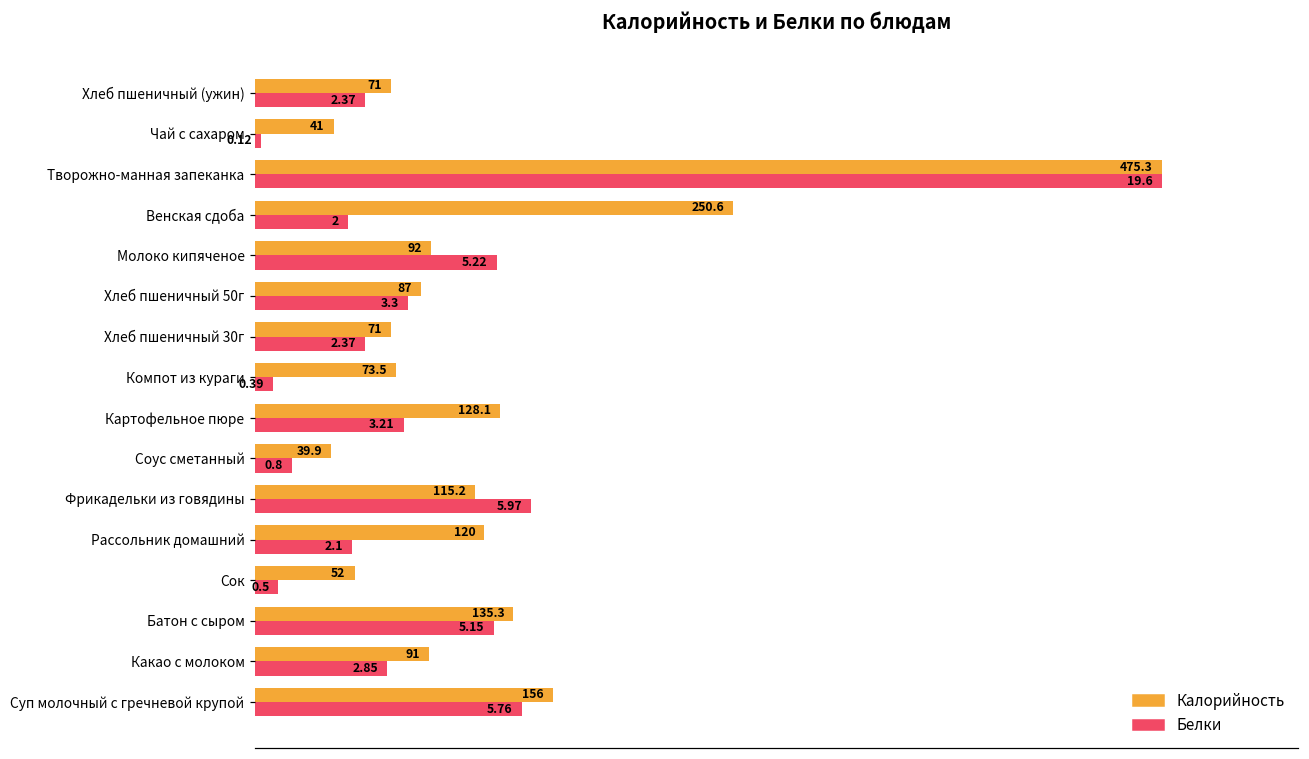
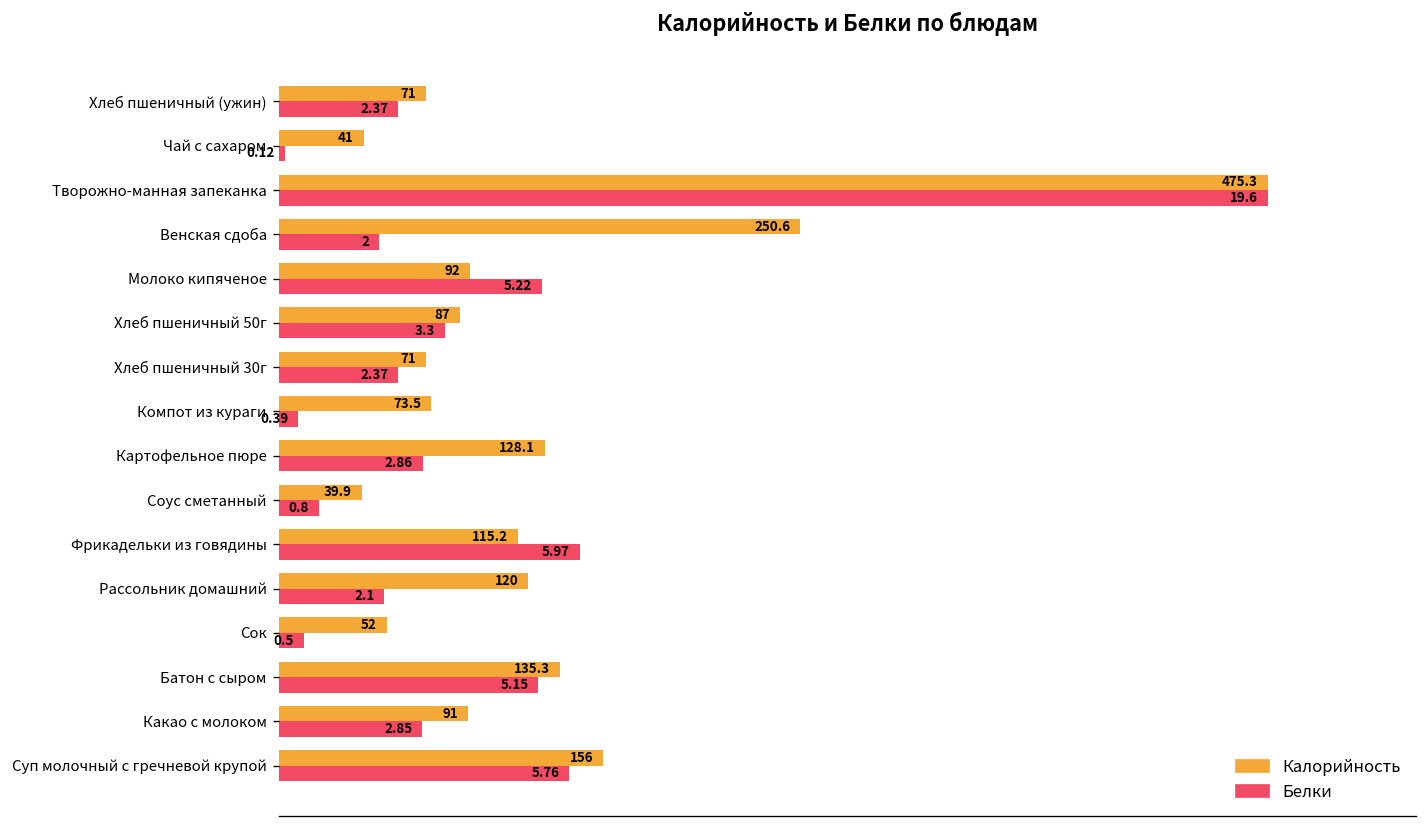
  {
    "Белки": {
-     "Картофельное пюре": 3.21
+     "Картофельное пюре": 2.86
    }
  }
